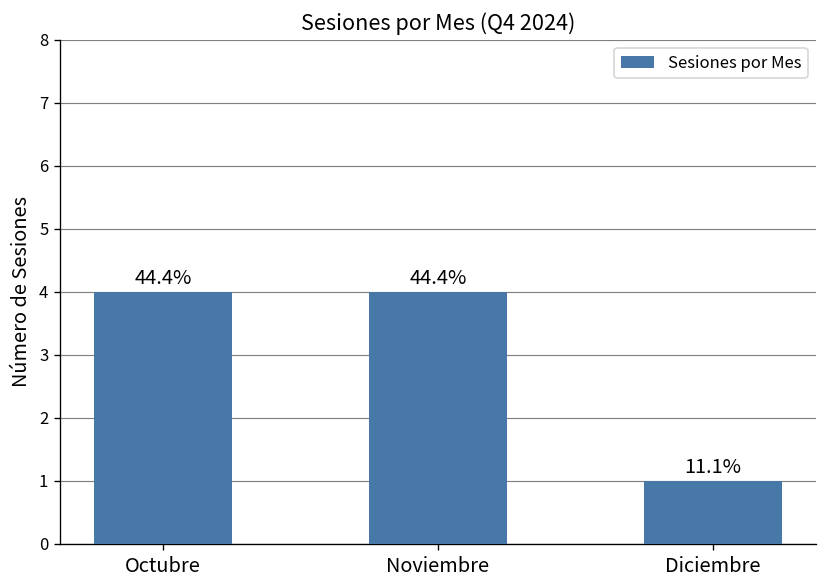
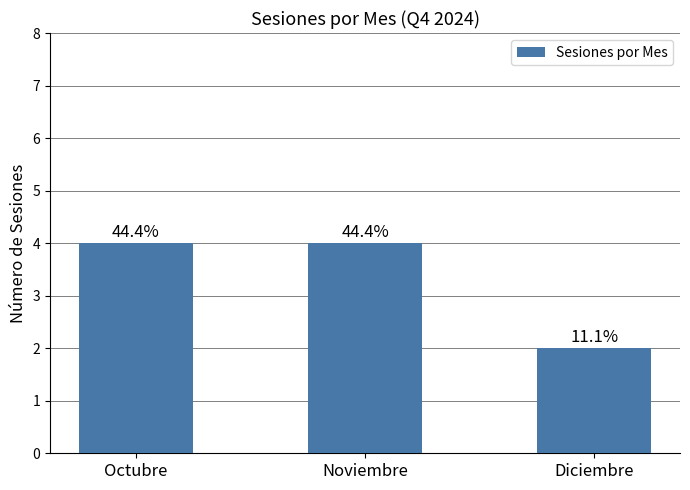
  {
-   "Diciembre": 1
+   "Diciembre": 2
  }
